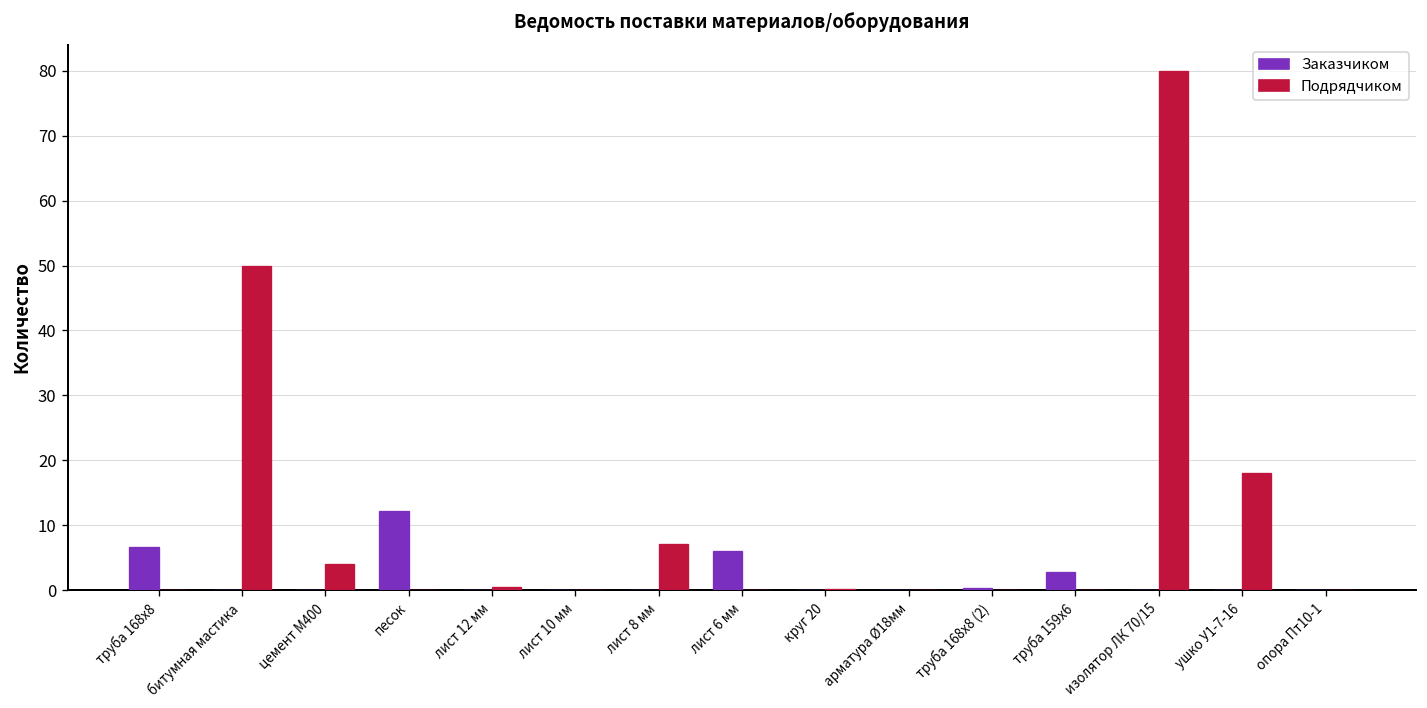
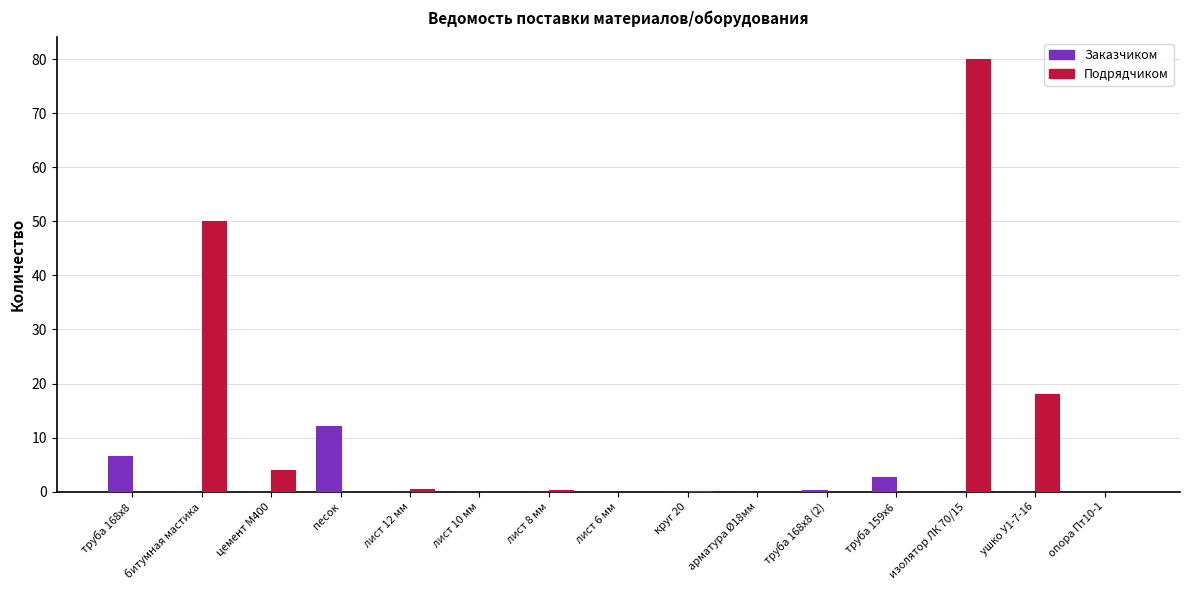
  {
    "Заказчиком": {
      "труба 168х8": 7,
      "битумная мастика": 0,
      "цемент М400": 0,
      "песок": 12,
      "лист 12 мм": 0,
      "лист 10 мм": 0,
      "лист 8 мм": 0,
-     "лист 6 мм": 6,
+     "лист 6 мм": 0,
      "круг 20": 0,
      "арматура Ø18мм": 0,
      "труба 159х6": 3,
      "изолятор ЛК 70/15": 0,
      "ушко У1-7-16": 0,
      "опора Пт10-1": 0
    },
    "Подрядчиком": {
      "труба 168х8": 0,
      "битумная мастика": 50,
      "цемент М400": 4,
      "песок": 0,
      "лист 12 мм": 0,
-     "лист 8 мм": 7,
+     "лист 8 мм": 0,
      "лист 6 мм": 0,
      "труба 168х8 (2)": 0,
      "труба 159х6": 0,
      "изолятор ЛК 70/15": 80,
      "ушко У1-7-16": 18,
      "опора Пт10-1": 0
    }
  }
